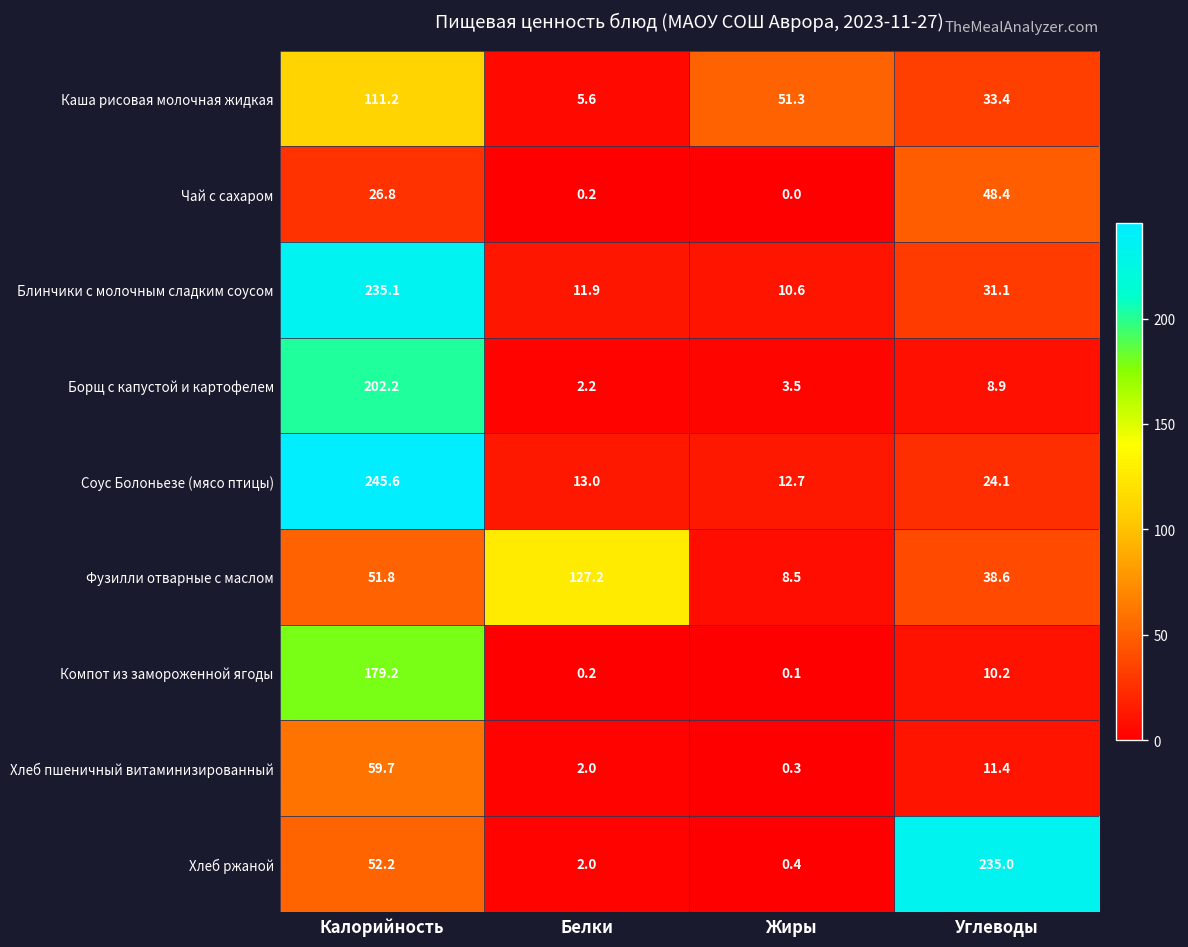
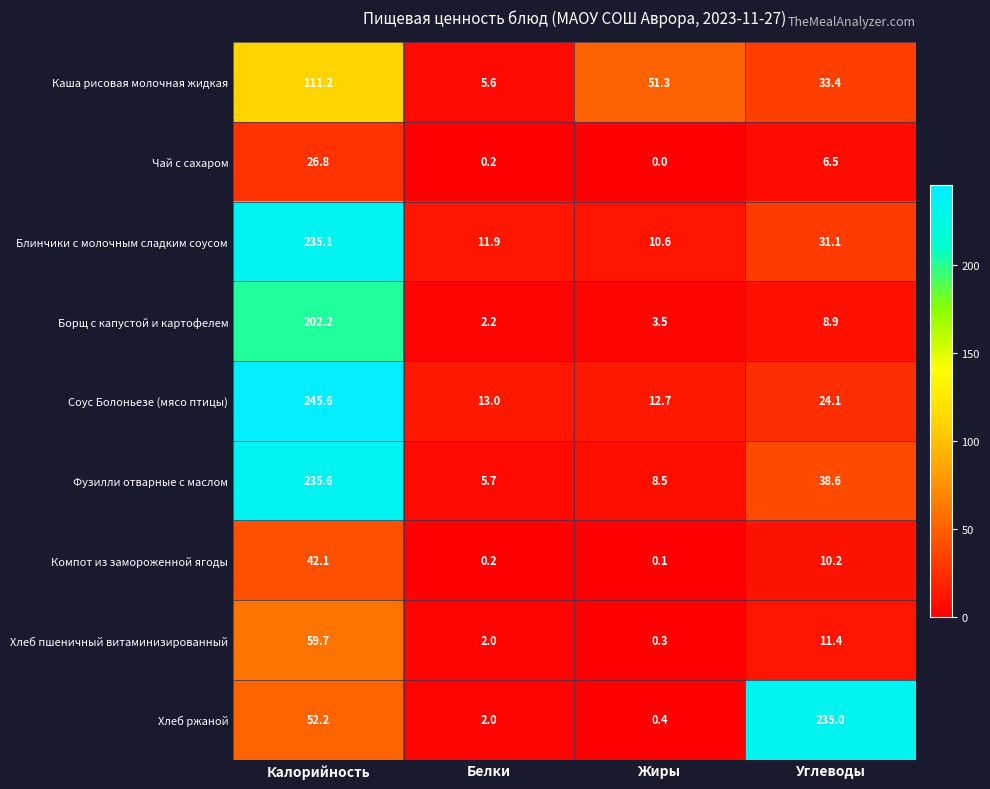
  {
    "Каша рисовая молочная жидкая": {
      "Калорийность": 111.2,
      "Белки": 5.6,
      "Жиры": 51.3,
      "Углеводы": 33.4
    },
    "Чай с сахаром": {
      "Калорийность": 26.8,
      "Белки": 0.2,
      "Жиры": 0.0,
-     "Углеводы": 48.4
+     "Углеводы": 6.5
    },
    "Блинчики с молочным сладким соусом": {
      "Калорийность": 235.1,
      "Белки": 11.9,
      "Жиры": 10.6,
      "Углеводы": 31.1
    },
    "Борщ с капустой и картофелем": {
      "Калорийность": 202.2,
      "Белки": 2.2,
      "Жиры": 3.5,
      "Углеводы": 8.9
    },
    "Соус Болоньезе (мясо птицы)": {
      "Калорийность": 245.6,
      "Белки": 13.0,
      "Жиры": 12.7,
      "Углеводы": 24.1
    },
    "Фузилли отварные с маслом": {
-     "Калорийность": 51.8,
-     "Белки": 127.2,
+     "Калорийность": 235.6,
+     "Белки": 5.7,
      "Жиры": 8.5,
      "Углеводы": 38.6
    },
    "Компот из замороженной ягоды": {
-     "Калорийность": 179.2,
+     "Калорийность": 42.1,
      "Белки": 0.2,
      "Жиры": 0.1,
      "Углеводы": 10.2
    },
    "Хлеб пшеничный витаминизированный": {
      "Калорийность": 59.7,
      "Белки": 2.0,
      "Жиры": 0.3,
      "Углеводы": 11.4
    },
    "Хлеб ржаной": {
      "Калорийность": 52.2,
      "Белки": 2.0,
      "Жиры": 0.4,
      "Углеводы": 235.0
    }
  }
